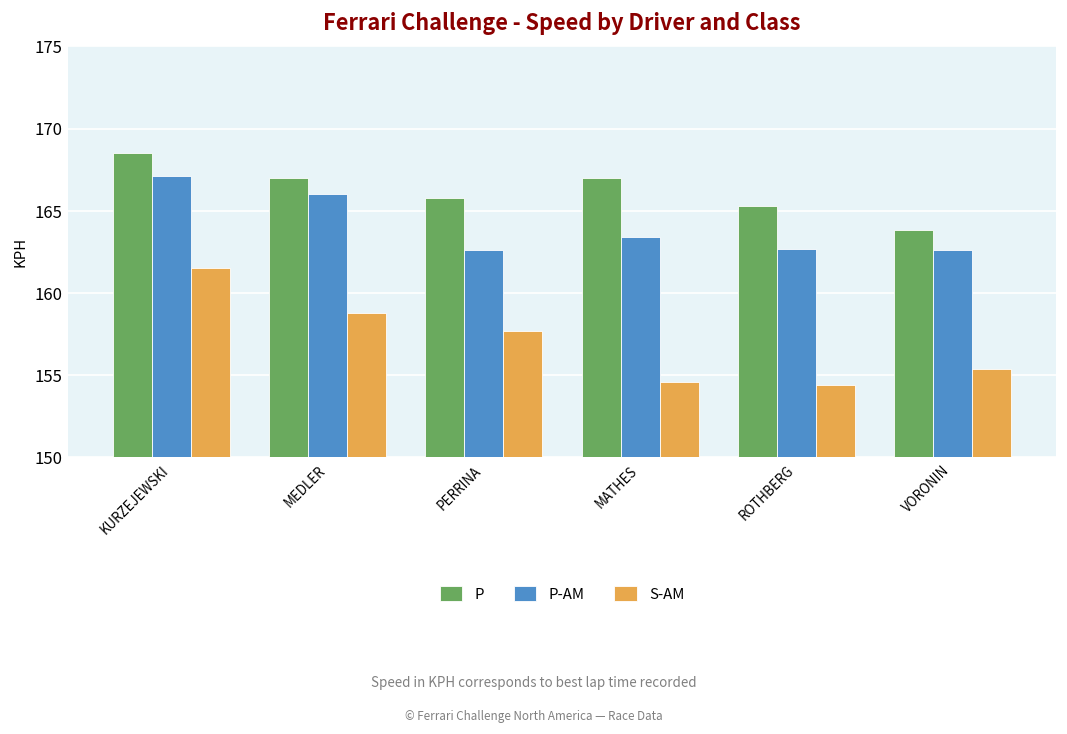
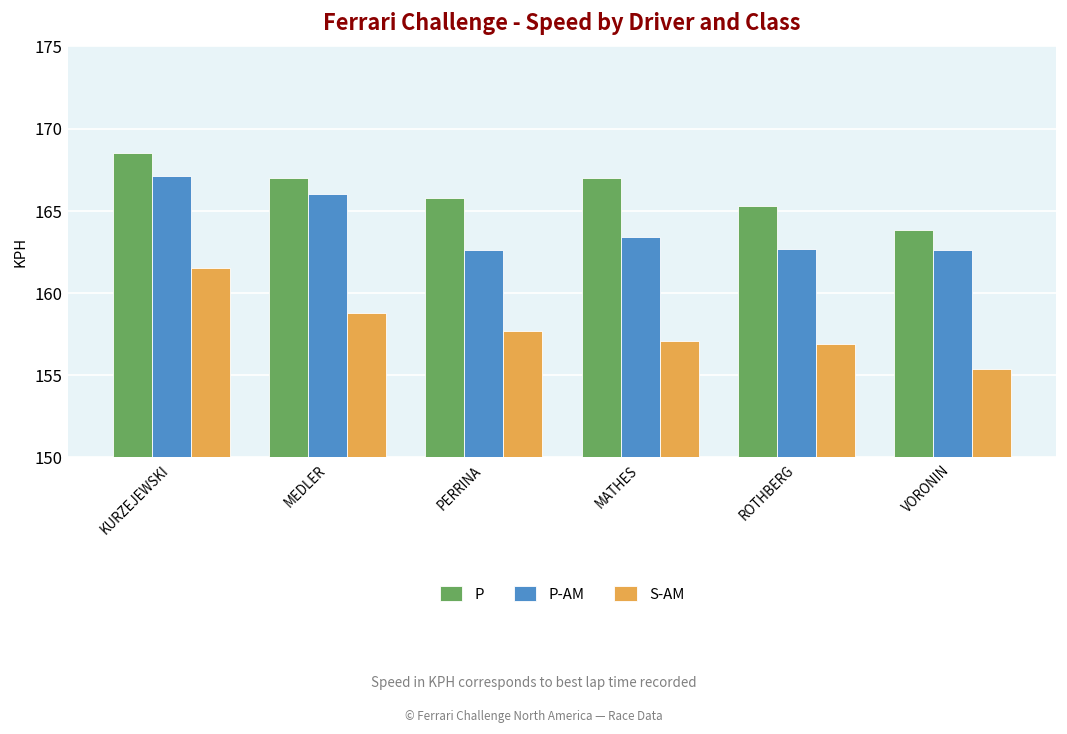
  {
    "P": {
      "KURZEJEWSKI": 168.5,
      "MEDLER": 167.0,
      "PERRINA": 165.8,
      "MATHES": 167.0,
      "ROTHBERG": 165.3,
      "VORONIN": 163.8
    },
    "P-AM": {
      "KURZEJEWSKI": 167.1,
      "MEDLER": 166.0,
      "PERRINA": 162.6,
      "MATHES": 163.4,
      "ROTHBERG": 162.7,
      "VORONIN": 162.6
    },
    "S-AM": {
      "KURZEJEWSKI": 161.5,
      "MEDLER": 158.8,
      "PERRINA": 157.7,
-     "MATHES": 154.6,
-     "ROTHBERG": 154.4,
+     "MATHES": 157.1,
+     "ROTHBERG": 156.9,
      "VORONIN": 155.4
    }
  }
